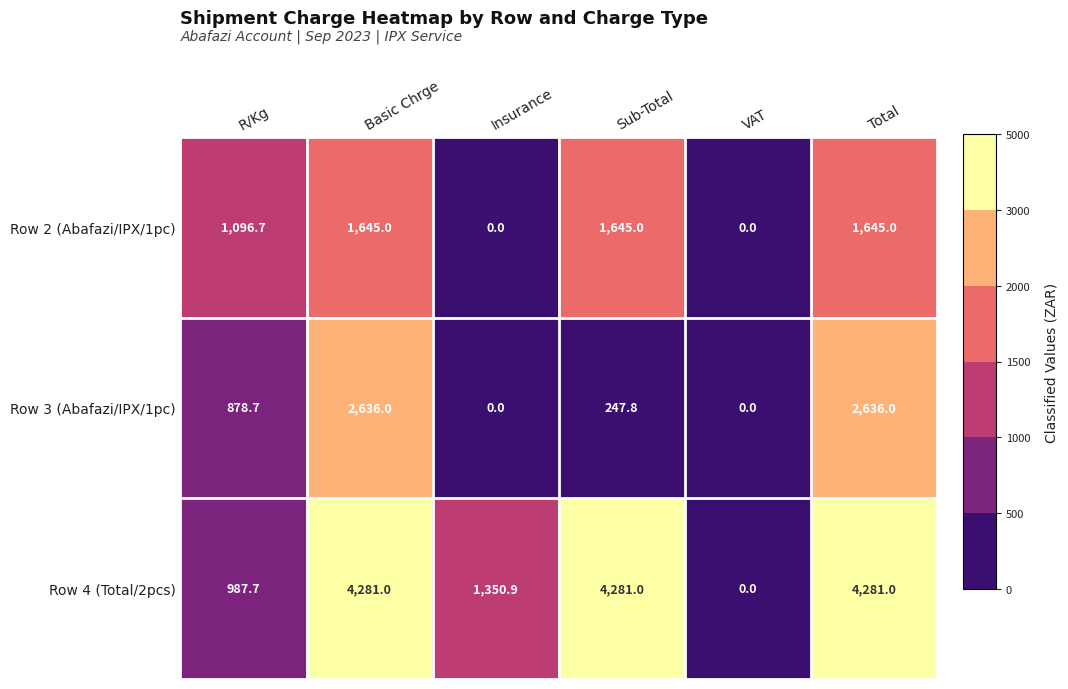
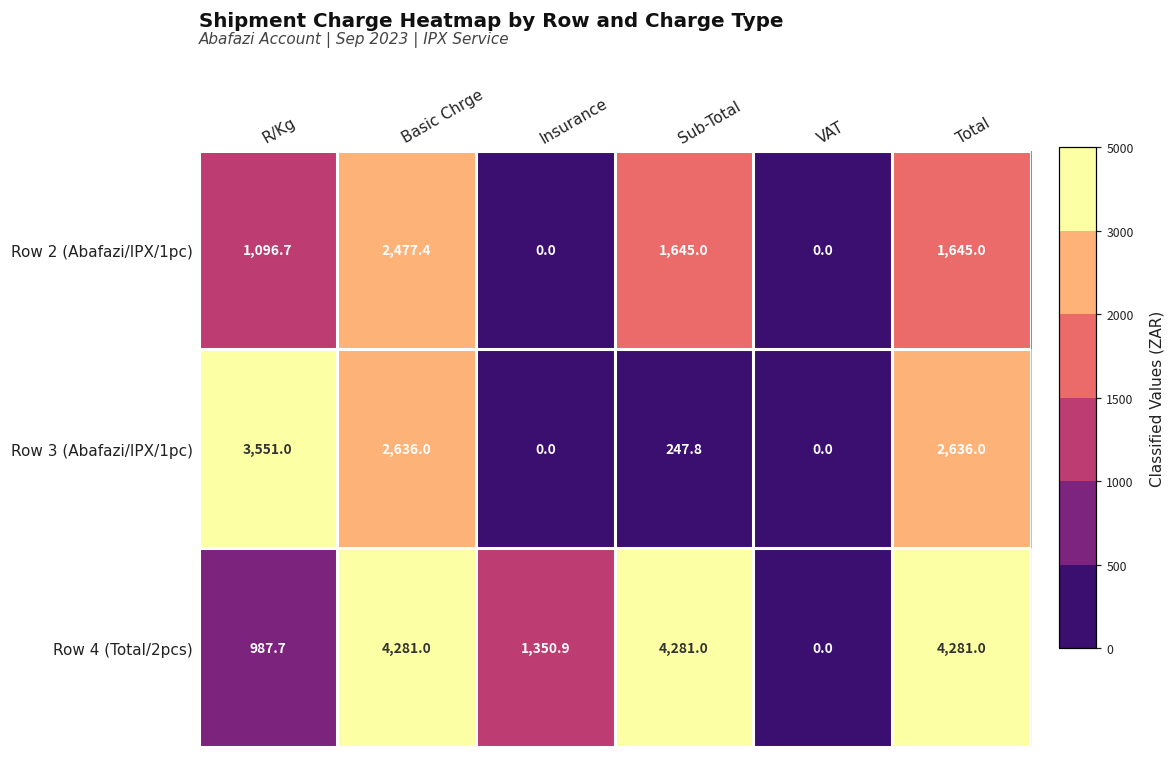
  {
    "Shipment Charge Heatmap by Row and Charge Type": {
      "Row 2 (Abafazi/IPX/1pc)": {
        "R/Kg": "1,096.7",
-       "Basic Chrge": "1,645.0",
+       "Basic Chrge": "2,477.4",
        "Insurance": "0.0",
        "Sub-Total": "1,645.0",
        "VAT": "0.0",
        "Total": "1,645.0"
      },
      "Row 3 (Abafazi/IPX/1pc)": {
-       "R/Kg": "878.7",
+       "R/Kg": "3,551.0",
        "Basic Chrge": "2,636.0",
        "Insurance": "0.0",
        "Sub-Total": "247.8",
        "VAT": "0.0",
        "Total": "2,636.0"
      },
      "Row 4 (Total/2pcs)": {
        "R/Kg": "987.7",
        "Basic Chrge": "4,281.0",
        "Insurance": "1,350.9",
        "Sub-Total": "4,281.0",
        "VAT": "0.0",
        "Total": "4,281.0"
      }
    }
  }
